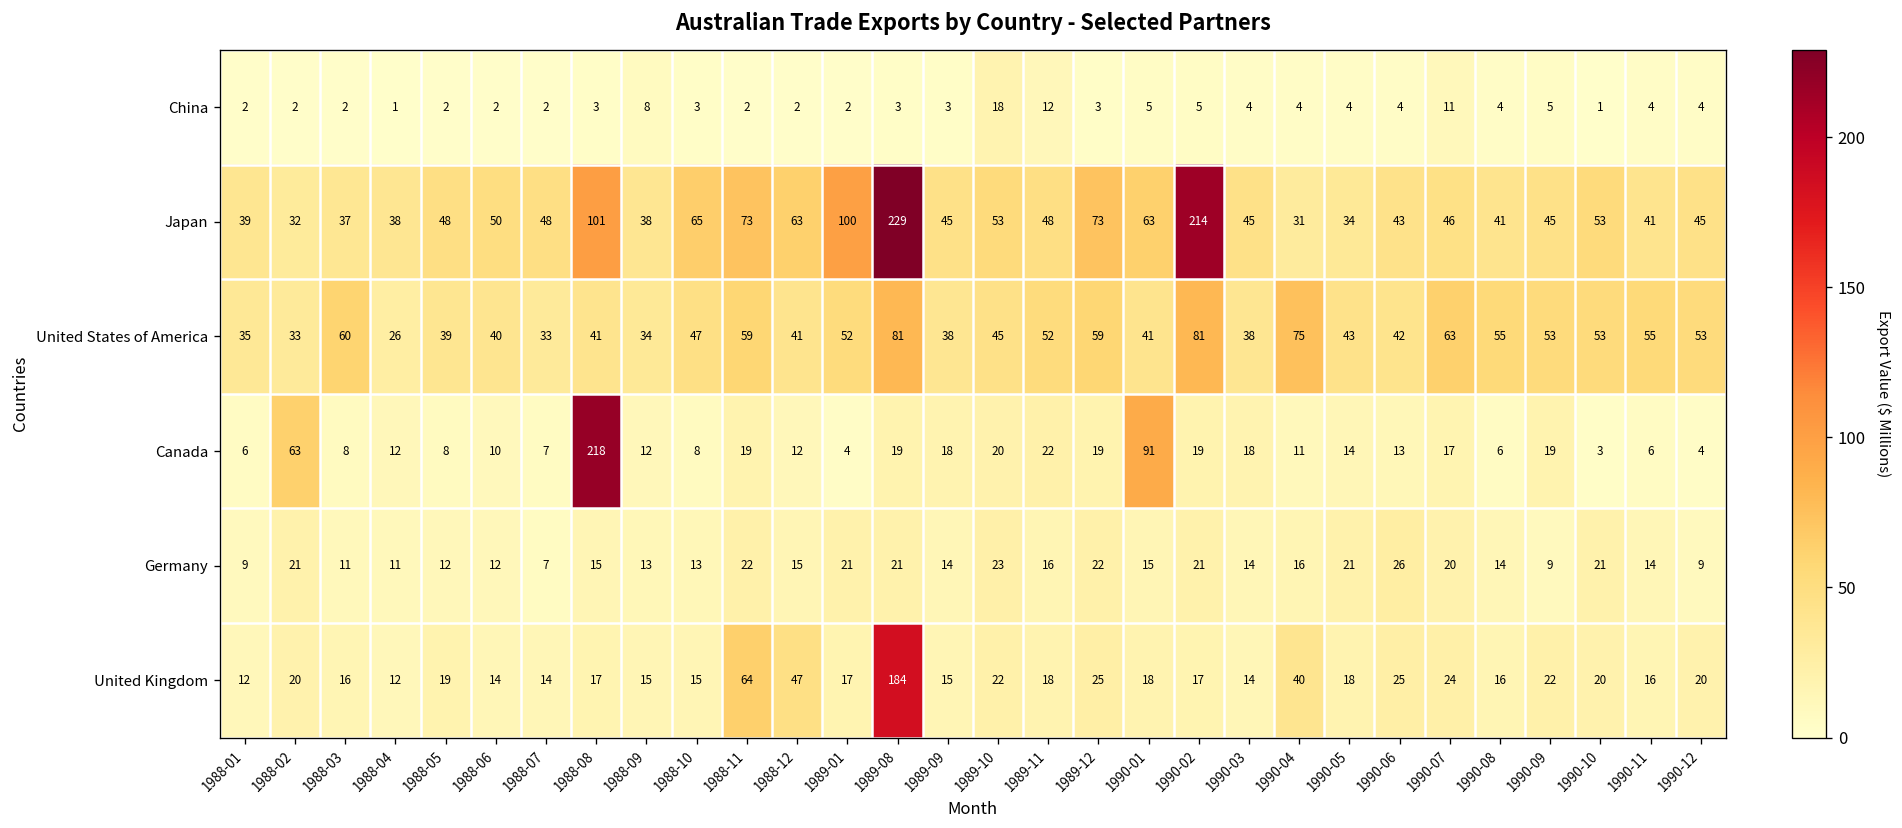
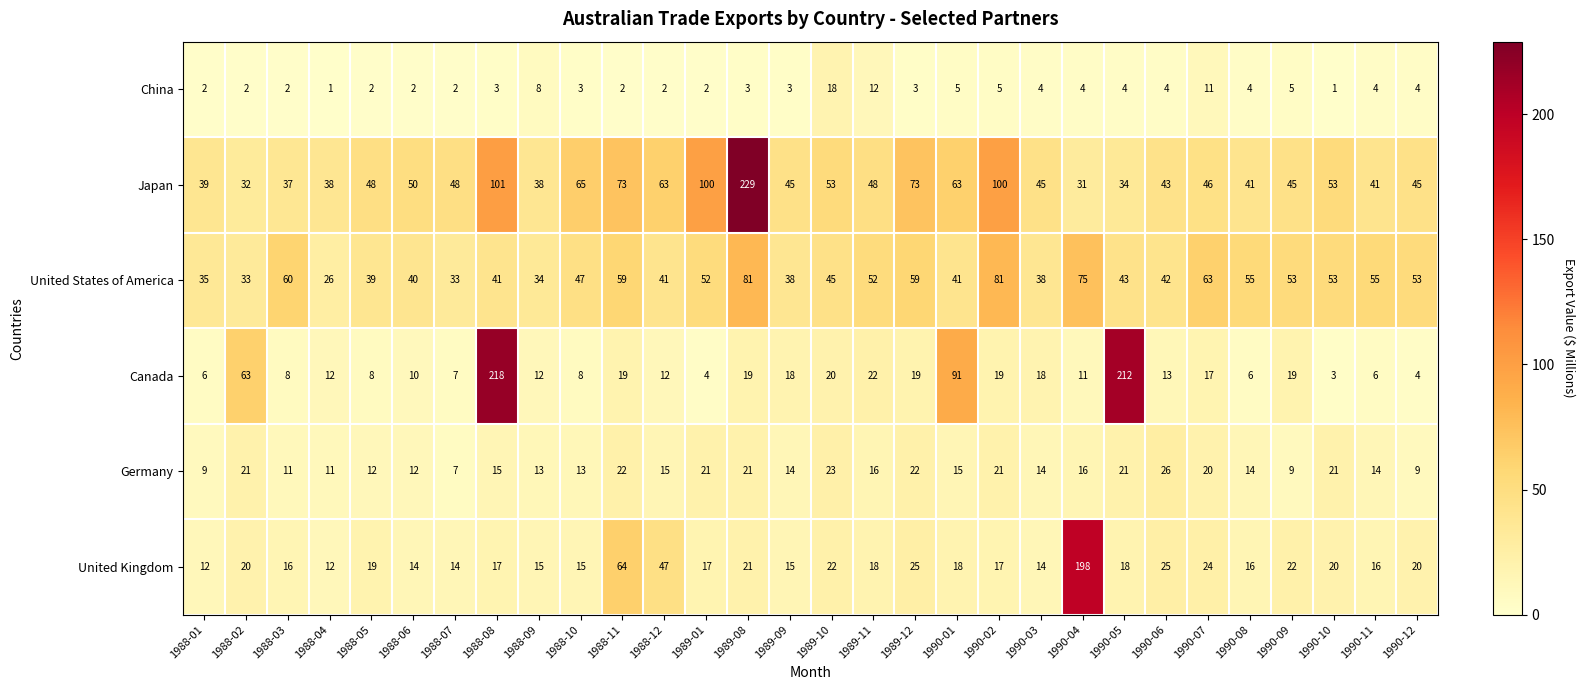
  {
    "China": {
      "1988-01": 2,
      "1988-02": 2,
      "1988-03": 2,
      "1988-04": 1,
      "1988-05": 2,
      "1988-06": 2,
      "1988-07": 2,
      "1988-08": 3,
      "1988-09": 8,
      "1988-10": 3,
      "1988-11": 2,
      "1988-12": 2,
      "1989-01": 2,
      "1989-08": 3,
      "1989-09": 3,
      "1989-10": 18,
      "1989-11": 12,
      "1989-12": 3,
      "1990-01": 5,
      "1990-02": 5,
      "1990-03": 4,
      "1990-04": 4,
      "1990-05": 4,
      "1990-06": 4,
      "1990-07": 11,
      "1990-08": 4,
      "1990-09": 5,
      "1990-10": 1,
      "1990-11": 4,
      "1990-12": 4
    },
    "Japan": {
      "1988-01": 39,
      "1988-02": 32,
      "1988-03": 37,
      "1988-04": 38,
      "1988-05": 48,
      "1988-06": 50,
      "1988-07": 48,
      "1988-08": 101,
      "1988-09": 38,
      "1988-10": 65,
      "1988-11": 73,
      "1988-12": 63,
      "1989-01": 100,
      "1989-08": 229,
      "1989-09": 45,
      "1989-10": 53,
      "1989-11": 48,
      "1989-12": 73,
      "1990-01": 63,
-     "1990-02": 214,
+     "1990-02": 100,
      "1990-03": 45,
      "1990-04": 31,
      "1990-05": 34,
      "1990-06": 43,
      "1990-07": 46,
      "1990-08": 41,
      "1990-09": 45,
      "1990-10": 53,
      "1990-11": 41,
      "1990-12": 45
    },
    "United States of America": {
      "1988-01": 35,
      "1988-02": 33,
      "1988-03": 60,
      "1988-04": 26,
      "1988-05": 39,
      "1988-06": 40,
      "1988-07": 33,
      "1988-08": 41,
      "1988-09": 34,
      "1988-10": 47,
      "1988-11": 59,
      "1988-12": 41,
      "1989-01": 52,
      "1989-08": 81,
      "1989-09": 38,
      "1989-10": 45,
      "1989-11": 52,
      "1989-12": 59,
      "1990-01": 41,
      "1990-02": 81,
      "1990-03": 38,
      "1990-04": 75,
      "1990-05": 43,
      "1990-06": 42,
      "1990-07": 63,
      "1990-08": 55,
      "1990-09": 53,
      "1990-10": 53,
      "1990-11": 55,
      "1990-12": 53
    },
    "Canada": {
      "1988-01": 6,
      "1988-02": 63,
      "1988-03": 8,
      "1988-04": 12,
      "1988-05": 8,
      "1988-06": 10,
      "1988-07": 7,
      "1988-08": 218,
      "1988-09": 12,
      "1988-10": 8,
      "1988-11": 19,
      "1988-12": 12,
      "1989-01": 4,
      "1989-08": 19,
      "1989-09": 18,
      "1989-10": 20,
      "1989-11": 22,
      "1989-12": 19,
      "1990-01": 91,
      "1990-02": 19,
      "1990-03": 18,
      "1990-04": 11,
-     "1990-05": 14,
+     "1990-05": 212,
      "1990-06": 13,
      "1990-07": 17,
      "1990-08": 6,
      "1990-09": 19,
      "1990-10": 3,
      "1990-11": 6,
      "1990-12": 4
    },
    "Germany": {
      "1988-01": 9,
      "1988-02": 21,
      "1988-03": 11,
      "1988-04": 11,
      "1988-05": 12,
      "1988-06": 12,
      "1988-07": 7,
      "1988-08": 15,
      "1988-09": 13,
      "1988-10": 13,
      "1988-11": 22,
      "1988-12": 15,
      "1989-01": 21,
      "1989-08": 21,
      "1989-09": 14,
      "1989-10": 23,
      "1989-11": 16,
      "1989-12": 22,
      "1990-01": 15,
      "1990-02": 21,
      "1990-03": 14,
      "1990-04": 16,
      "1990-05": 21,
      "1990-06": 26,
      "1990-07": 20,
      "1990-08": 14,
      "1990-09": 9,
      "1990-10": 21,
      "1990-11": 14,
      "1990-12": 9
    },
    "United Kingdom": {
      "1988-01": 12,
      "1988-02": 20,
      "1988-03": 16,
      "1988-04": 12,
      "1988-05": 19,
      "1988-06": 14,
      "1988-07": 14,
      "1988-08": 17,
      "1988-09": 15,
      "1988-10": 15,
      "1988-11": 64,
      "1988-12": 47,
      "1989-01": 17,
-     "1989-08": 184,
+     "1989-08": 21,
      "1989-09": 15,
      "1989-10": 22,
      "1989-11": 18,
      "1989-12": 25,
      "1990-01": 18,
      "1990-02": 17,
      "1990-03": 14,
-     "1990-04": 40,
+     "1990-04": 198,
      "1990-05": 18,
      "1990-06": 25,
      "1990-07": 24,
      "1990-08": 16,
      "1990-09": 22,
      "1990-10": 20,
      "1990-11": 16,
      "1990-12": 20
    }
  }
